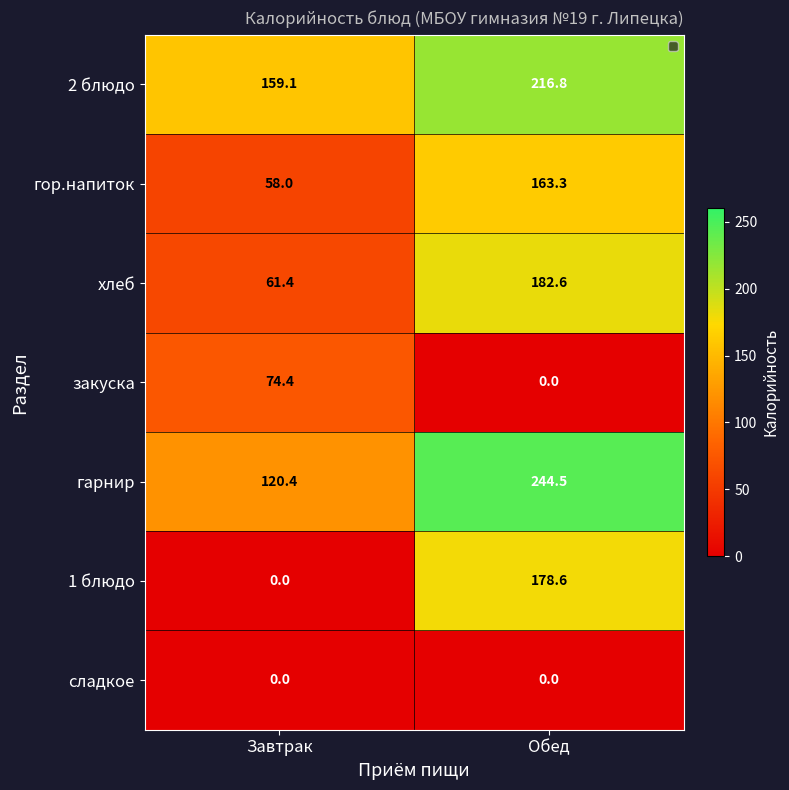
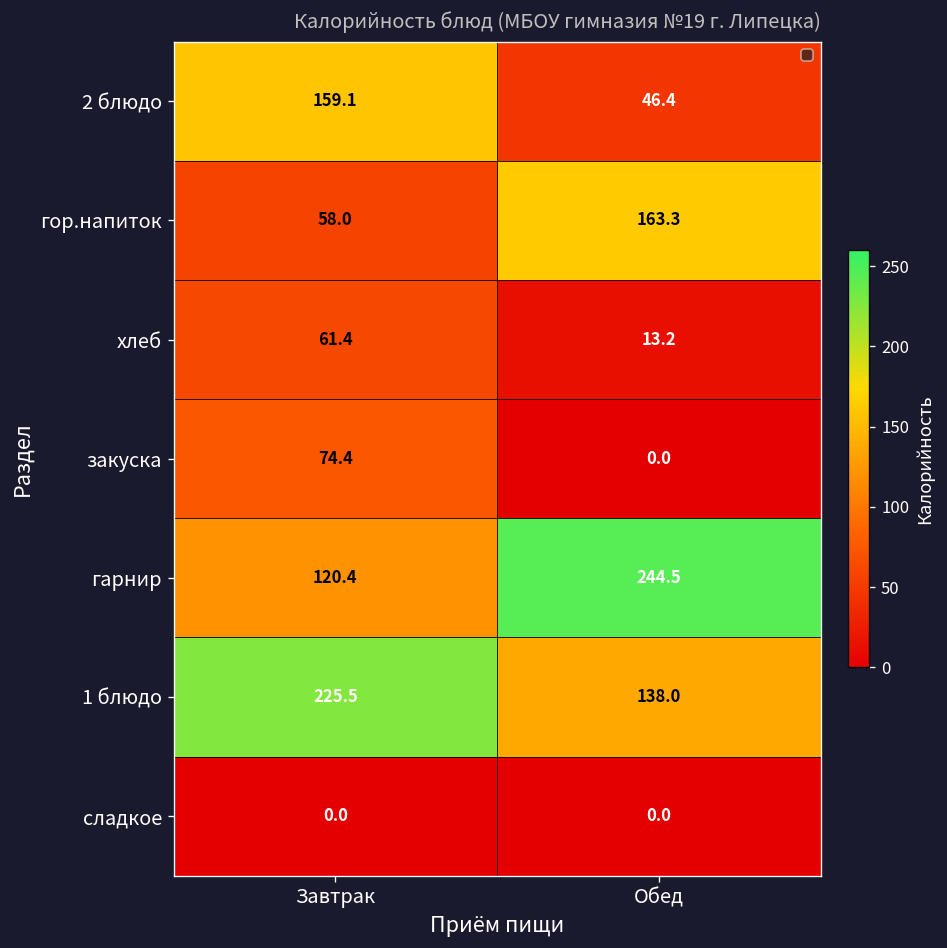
  {
    "2 блюдо": {
      "Завтрак": 159.1,
-     "Обед": 216.8
+     "Обед": 46.4
    },
    "гор.напиток": {
      "Завтрак": 58.0,
      "Обед": 163.3
    },
    "хлеб": {
      "Завтрак": 61.4,
-     "Обед": 182.6
+     "Обед": 13.2
    },
    "закуска": {
      "Завтрак": 74.4,
      "Обед": 0.0
    },
    "гарнир": {
      "Завтрак": 120.4,
      "Обед": 244.5
    },
    "1 блюдо": {
-     "Завтрак": 0.0,
-     "Обед": 178.6
+     "Завтрак": 225.5,
+     "Обед": 138.0
    },
    "сладкое": {
      "Завтрак": 0.0,
      "Обед": 0.0
    }
  }
